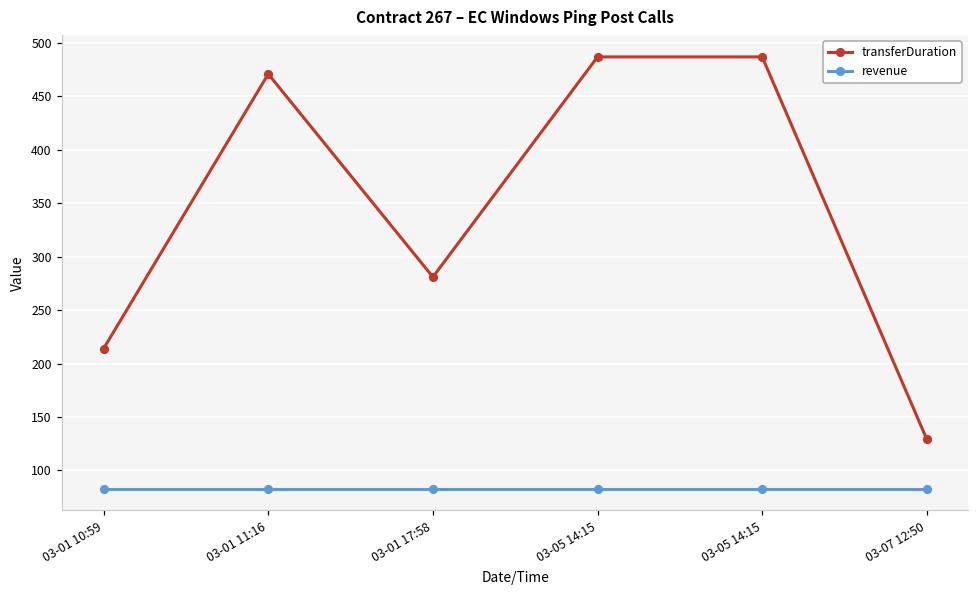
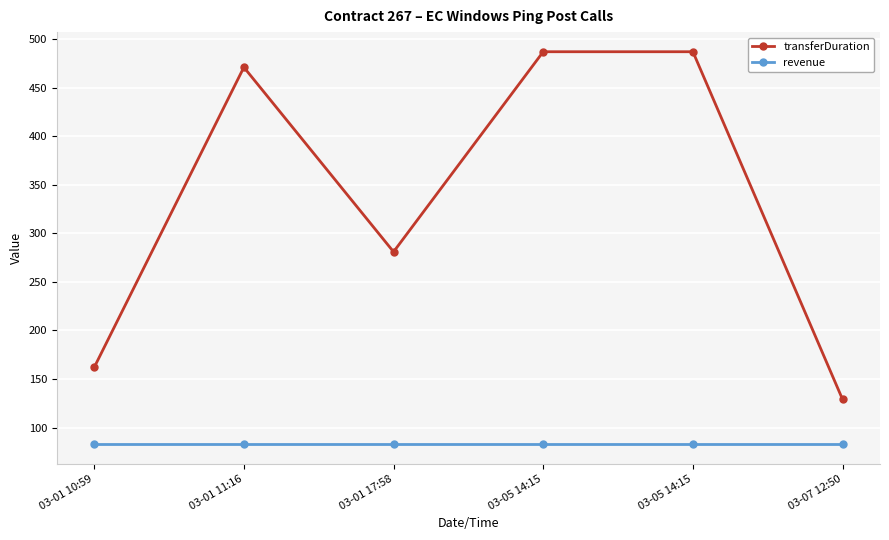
  {
    "transferDuration": {
-     "03-01 10:59": 210,
+     "03-01 10:59": 160,
      "03-01 11:16": 470,
      "03-01 17:58": 280,
      "03-07 12:50": 130
    },
    "revenue": {
      "03-01 10:59": 80,
      "03-01 11:16": 80,
      "03-01 17:58": 80,
      "03-07 12:50": 80
    }
  }
